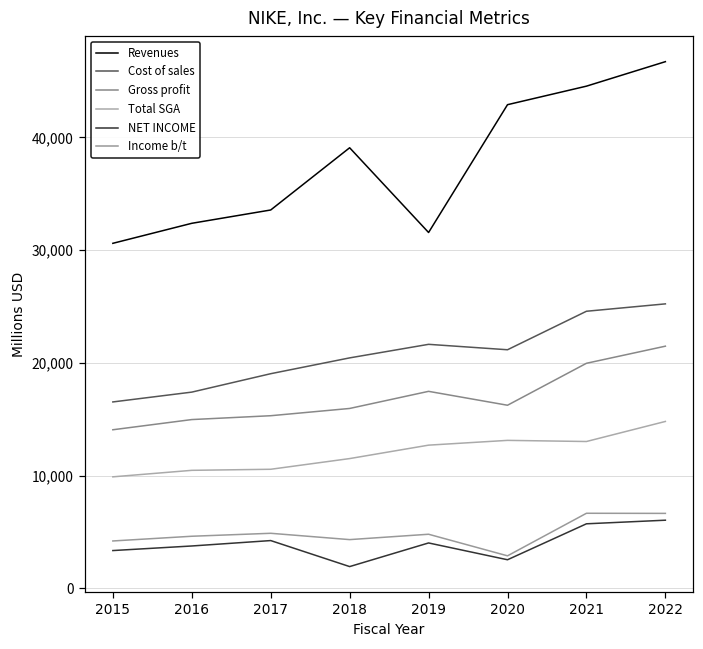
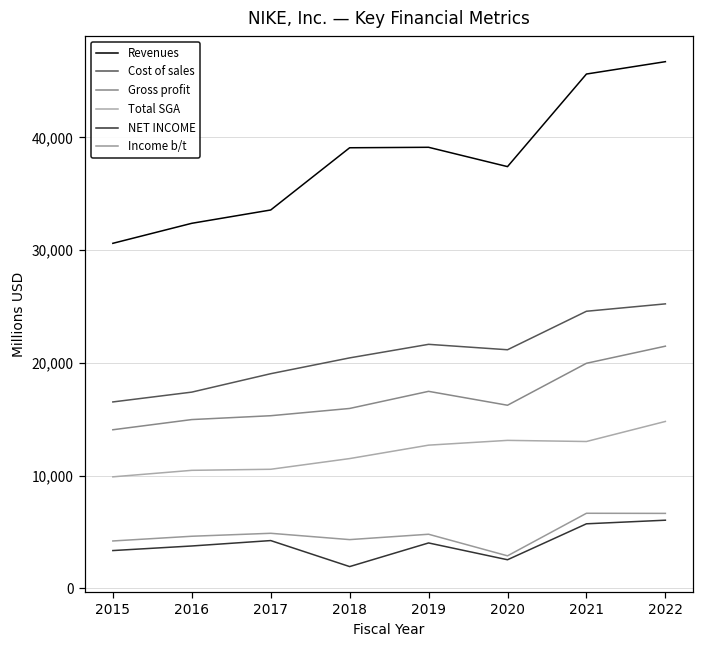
  {
    "Revenues": {
      "2015": "30,600",
      "2016": "32,400",
      "2017": "33,600",
      "2018": "39,100",
-     "2019": "31,600",
-     "2020": "42,900",
-     "2021": "44,500",
+     "2019": "39,100",
+     "2020": "37,400",
+     "2021": "45,600",
      "2022": "46,700"
    }
  }
